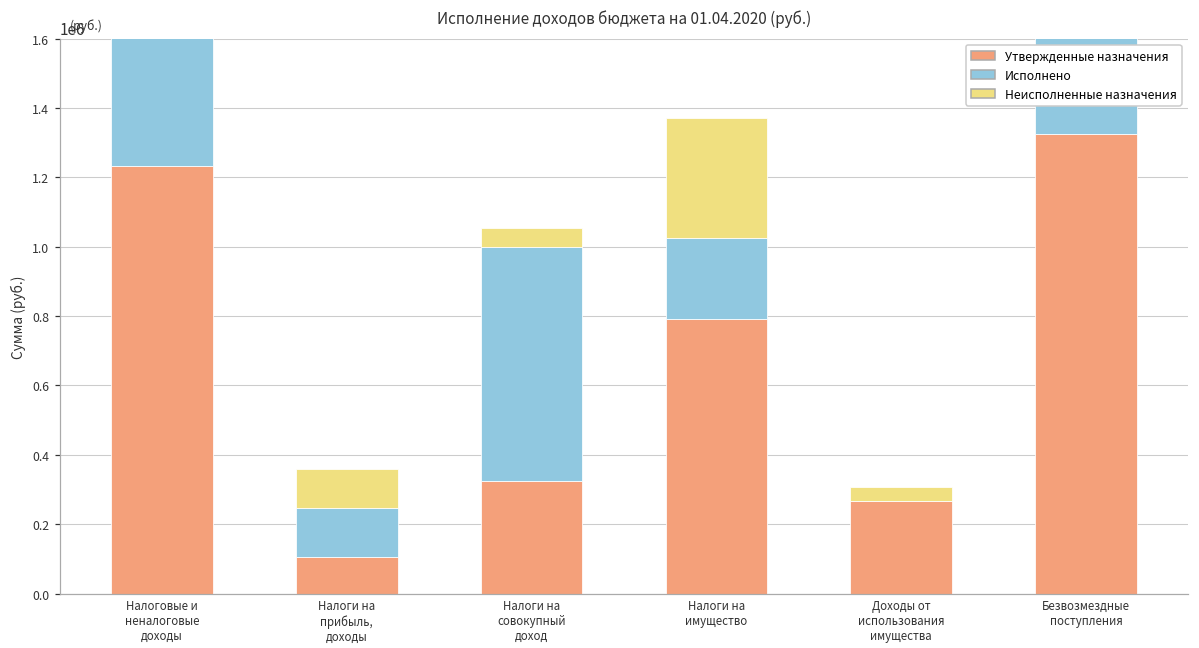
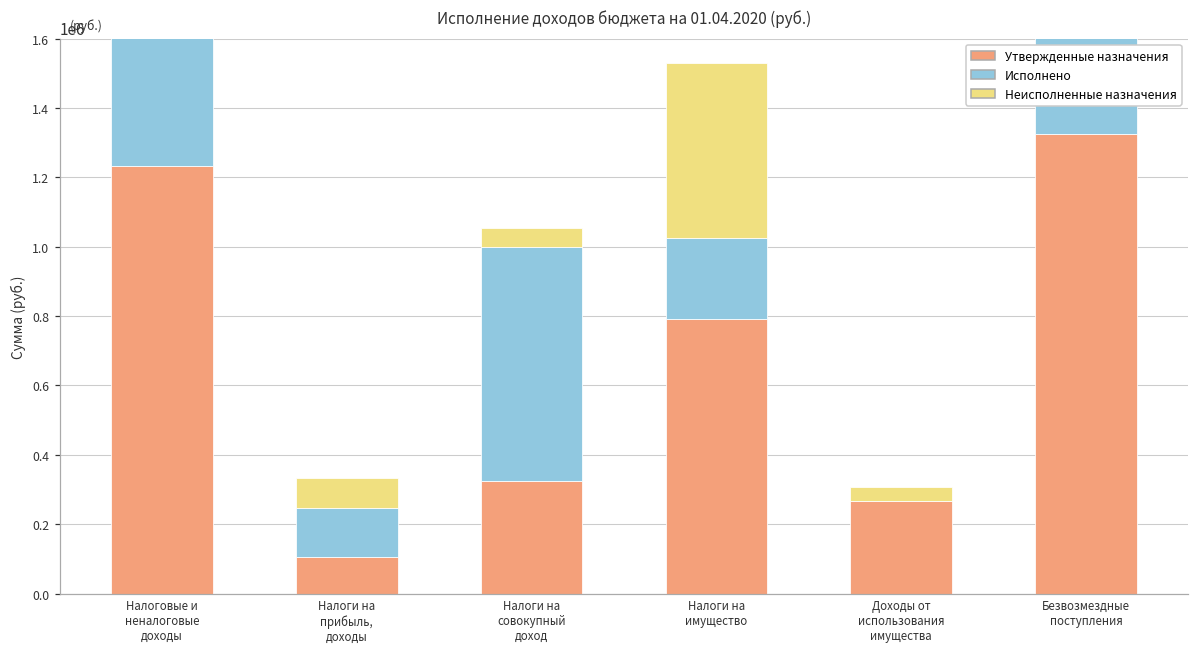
  {
    "Утвержденные назначения": {
      "Налоговые и неналоговые доходы": 1230000,
      "Налоги на прибыль, доходы": 100000,
      "Налоги на совокупный доход": 320000,
      "Налоги на имущество": 790000,
      "Доходы от использования имущества": 270000,
      "Безвозмездные поступления": 1330000
    },
    "Исполнено": {
      "Налоги на прибыль, доходы": 140000,
      "Налоги на совокупный доход": 680000,
      "Налоги на имущество": 230000,
      "Доходы от использования имущества": 0
    },
    "Неисполненные назначения": {
-     "Налоги на прибыль, доходы": 110000,
+     "Налоги на прибыль, доходы": 90000,
      "Налоги на совокупный доход": 60000,
-     "Налоги на имущество": 350000,
+     "Налоги на имущество": 500000,
      "Доходы от использования имущества": 40000
    }
  }
